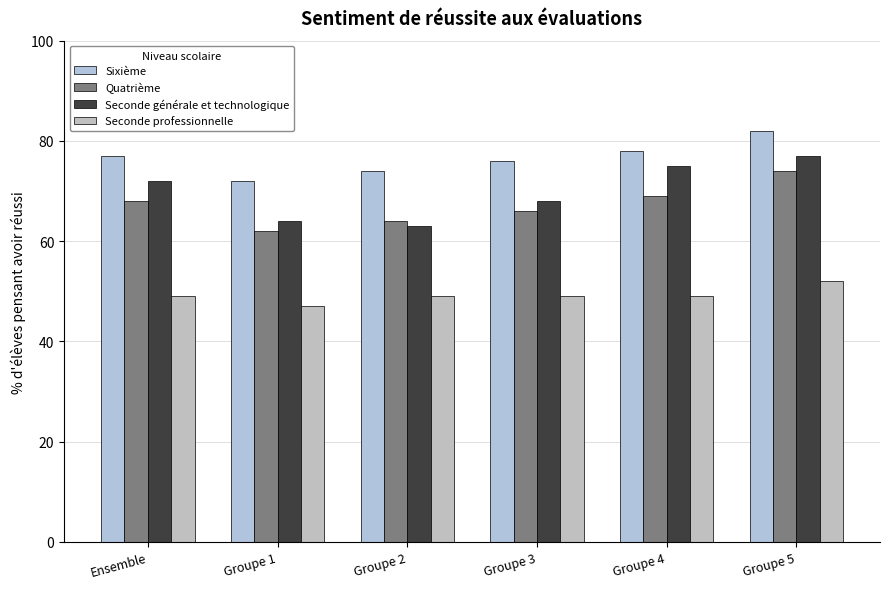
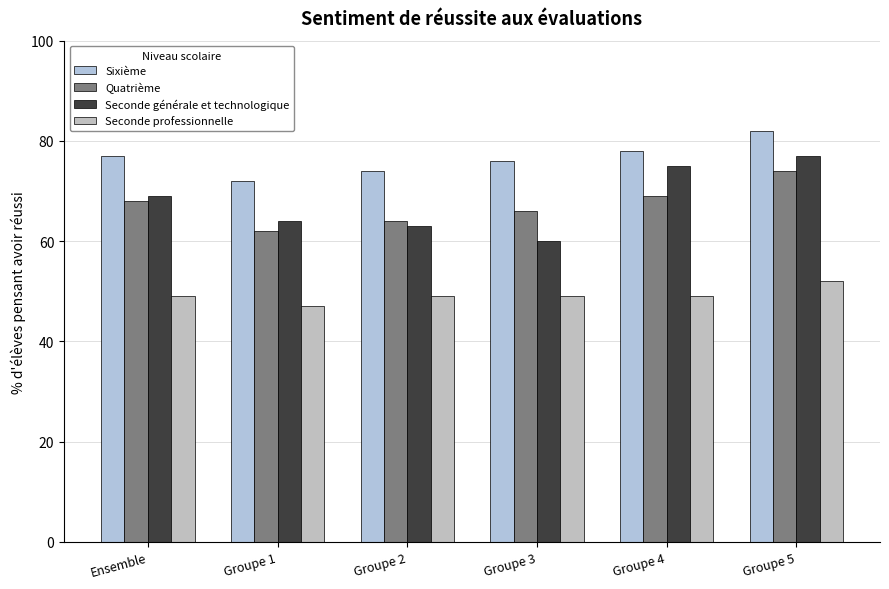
  {
    "Quatrième": {
      "Ensemble": 68,
      "Groupe 1": 62,
      "Groupe 2": 64,
      "Groupe 3": 66,
      "Groupe 4": 69,
      "Groupe 5": 74
    },
    "Seconde générale et technologique": {
-     "Ensemble": 72,
+     "Ensemble": 69,
      "Groupe 1": 64,
      "Groupe 2": 63,
-     "Groupe 3": 68,
+     "Groupe 3": 60,
      "Groupe 4": 75,
      "Groupe 5": 77
    }
  }
